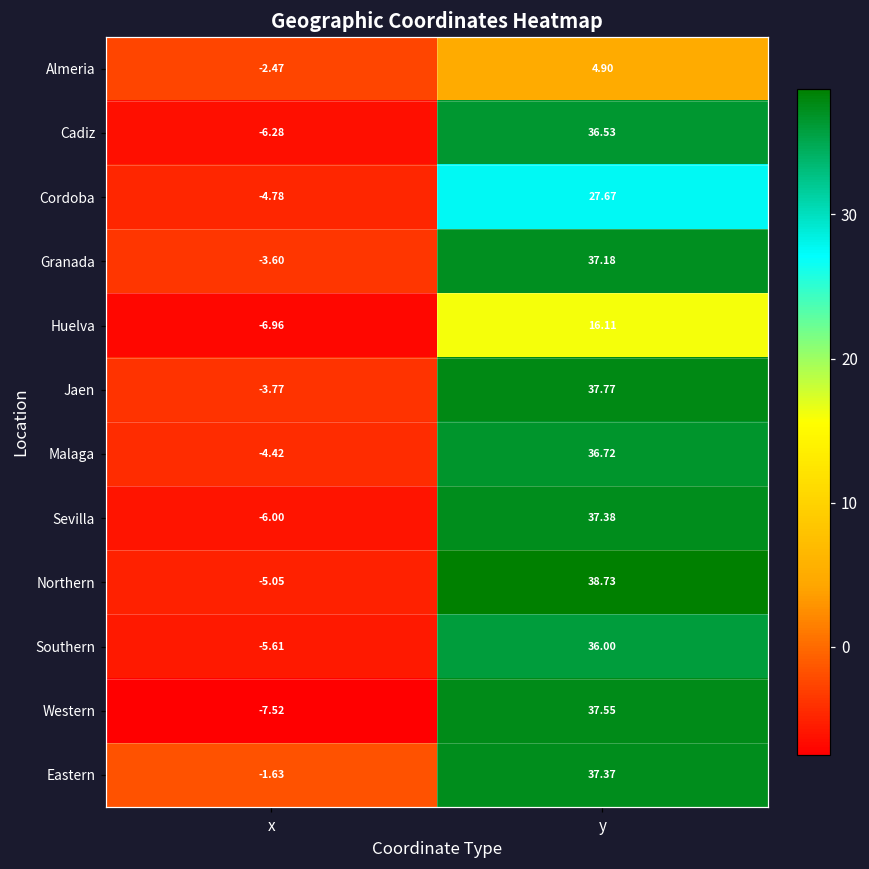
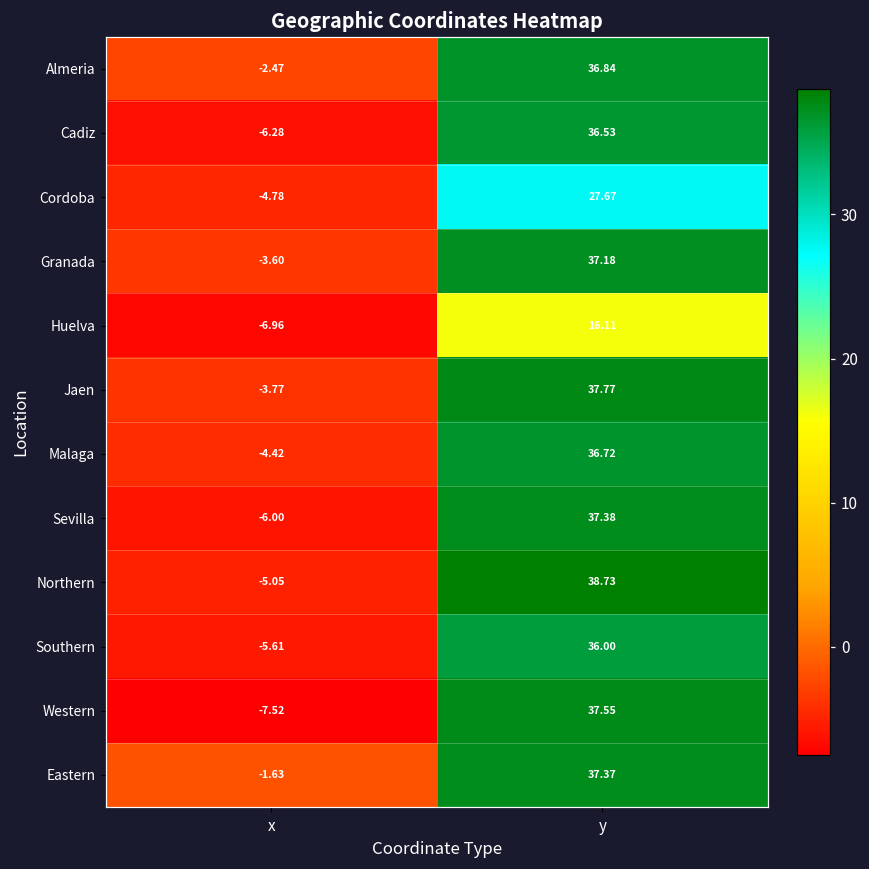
  {
    "Almeria": {
      "x": -2.47,
-     "y": 4.90
+     "y": 36.84
    },
    "Cadiz": {
      "x": -6.28,
      "y": 36.53
    },
    "Cordoba": {
      "x": -4.78,
      "y": 27.67
    },
    "Granada": {
      "x": -3.60,
      "y": 37.18
    },
    "Huelva": {
      "x": -6.96,
      "y": 16.11
    },
    "Jaen": {
      "x": -3.77,
      "y": 37.77
    },
    "Malaga": {
      "x": -4.42,
      "y": 36.72
    },
    "Sevilla": {
      "x": -6.00,
      "y": 37.38
    },
    "Northern": {
      "x": -5.05,
      "y": 38.73
    },
    "Southern": {
      "x": -5.61,
      "y": 36.00
    },
    "Western": {
      "x": -7.52,
      "y": 37.55
    },
    "Eastern": {
      "x": -1.63,
      "y": 37.37
    }
  }
